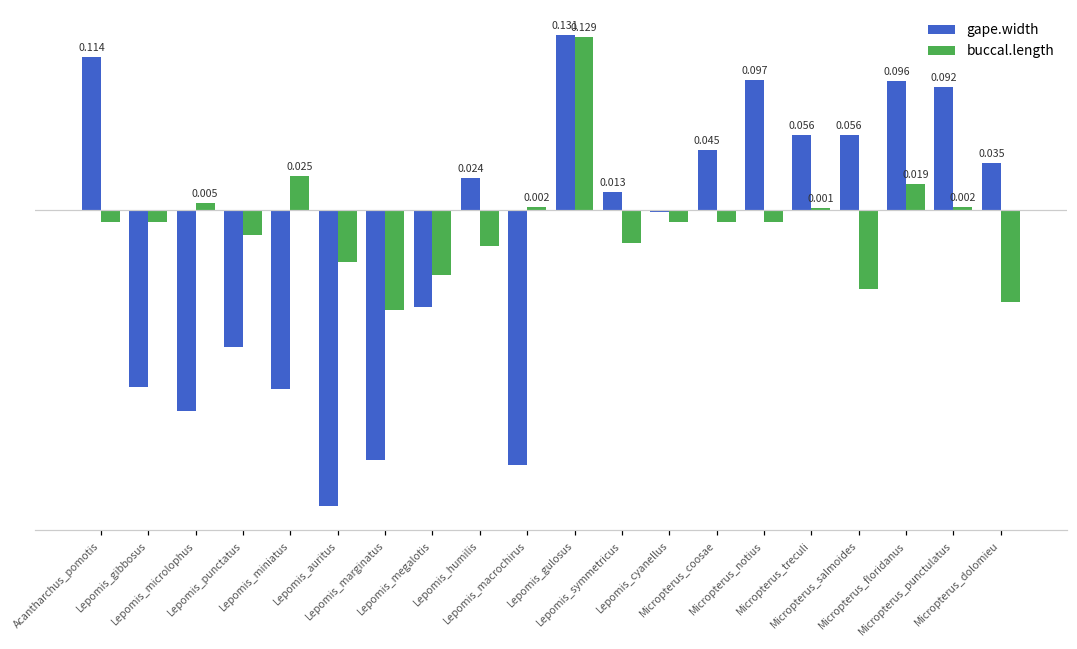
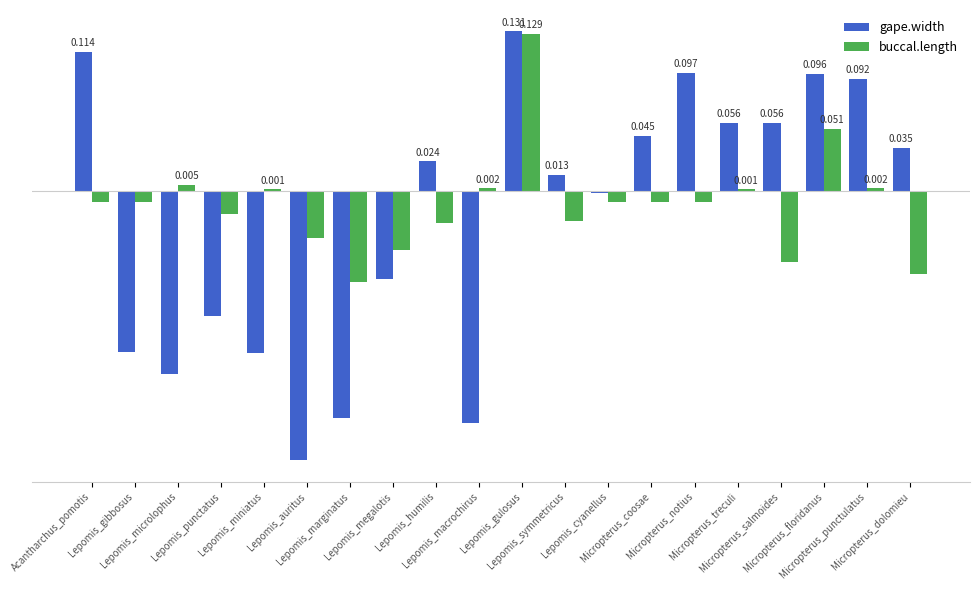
  {
    "gape.width": {
      "Acantharchus_pomotis": 0.114,
      "Lepomis_humilis": 0.024,
      "Lepomis_symmetricus": 0.013,
      "Micropterus_coosae": 0.045,
      "Micropterus_notius": 0.097,
      "Micropterus_treculi": 0.056,
      "Micropterus_salmoides": 0.056,
      "Micropterus_floridanus": 0.096,
      "Micropterus_punctulatus": 0.092,
      "Micropterus_dolomieu": 0.035
    },
    "buccal.length": {
      "Lepomis_microlophus": 0.005,
-     "Lepomis_miniatus": 0.025,
+     "Lepomis_miniatus": 0.001,
      "Lepomis_macrochirus": 0.002,
      "Micropterus_treculi": 0.001,
-     "Micropterus_floridanus": 0.019,
+     "Micropterus_floridanus": 0.051,
      "Micropterus_punctulatus": 0.002
    }
  }
